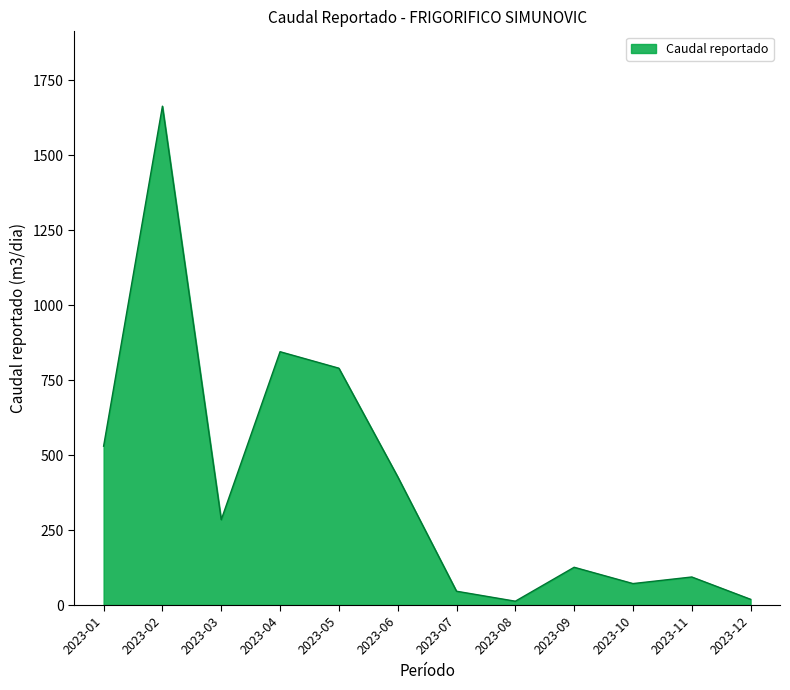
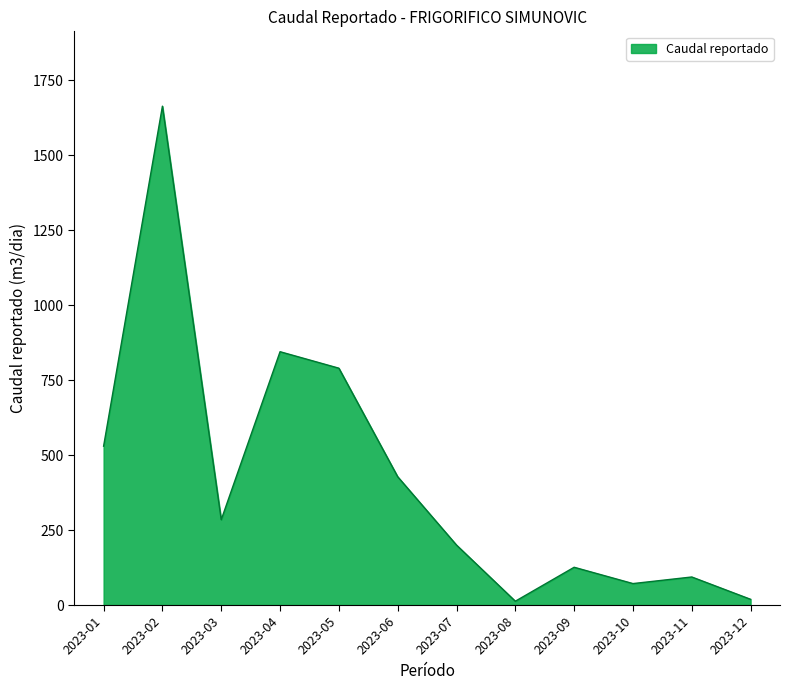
  {
    "2023-01": 530,
    "2023-02": 1660,
    "2023-03": 280,
    "2023-04": 850,
    "2023-05": 790,
    "2023-06": 430,
-   "2023-07": 50,
+   "2023-07": 200,
    "2023-08": 10,
    "2023-09": 130,
    "2023-10": 70,
    "2023-11": 90,
    "2023-12": 20
  }
